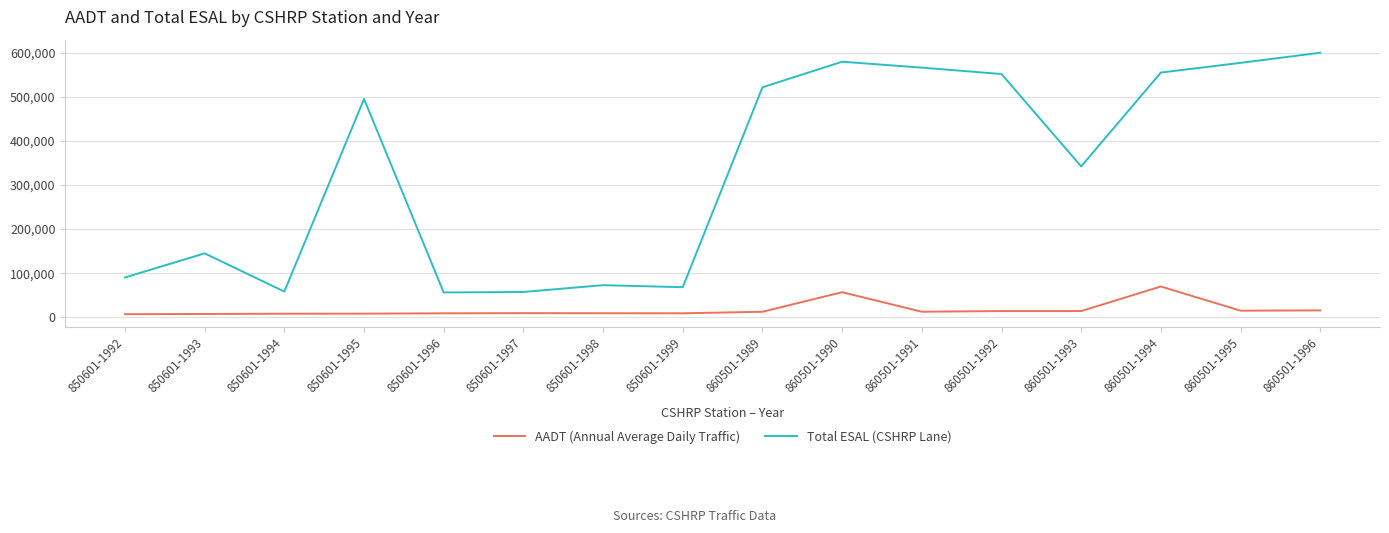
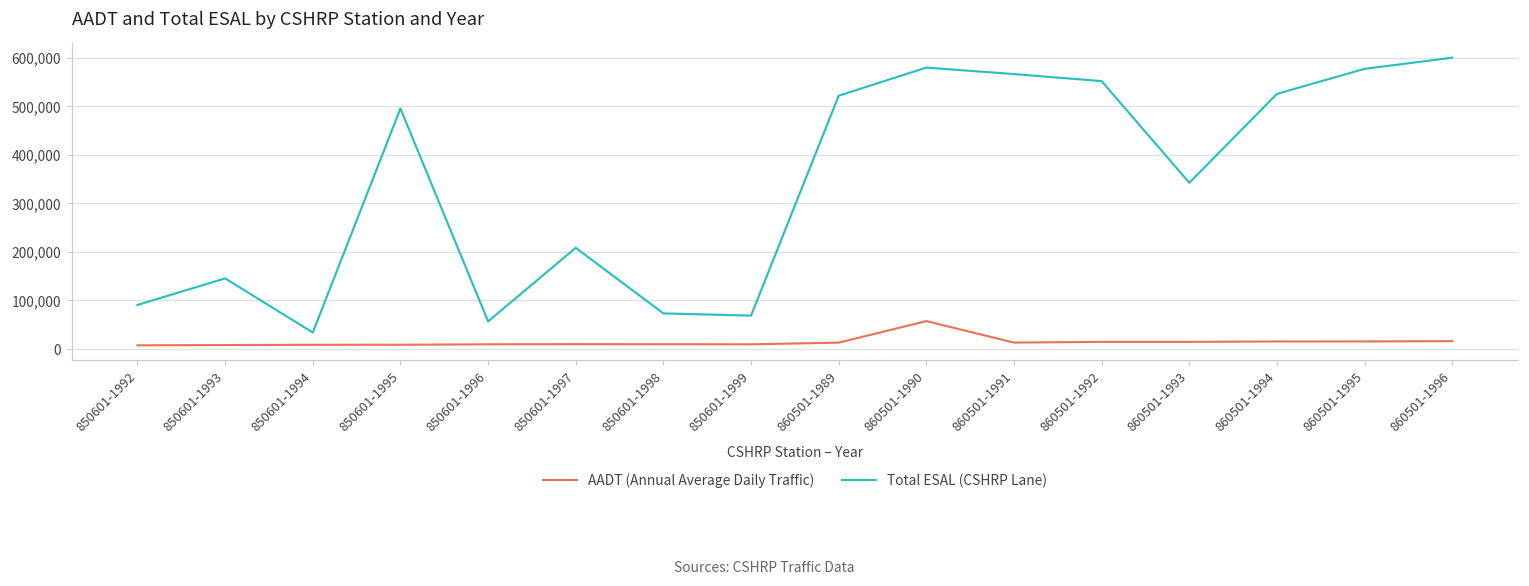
  {
    "AADT (Annual Average Daily Traffic)": {
      "850601-1992": "10,000",
      "850601-1993": "10,000",
      "850601-1994": "10,000",
      "850601-1995": "10,000",
      "850601-1996": "10,000",
      "850601-1997": "10,000",
      "850601-1998": "10,000",
      "850601-1999": "10,000",
      "860501-1989": "10,000",
      "860501-1990": "60,000",
      "860501-1991": "10,000",
      "860501-1992": "10,000",
      "860501-1993": "10,000",
-     "860501-1994": "70,000",
+     "860501-1994": "20,000",
      "860501-1995": "20,000",
      "860501-1996": "20,000"
    },
    "Total ESAL (CSHRP Lane)": {
      "850601-1992": "90,000",
      "850601-1993": "140,000",
-     "850601-1994": "60,000",
+     "850601-1994": "30,000",
      "850601-1995": "490,000",
      "850601-1996": "60,000",
-     "850601-1997": "60,000",
+     "850601-1997": "210,000",
      "850601-1998": "70,000",
      "850601-1999": "70,000",
      "860501-1989": "520,000",
      "860501-1990": "580,000",
      "860501-1991": "570,000",
      "860501-1992": "550,000",
      "860501-1993": "340,000",
-     "860501-1994": "550,000",
+     "860501-1994": "530,000",
      "860501-1995": "580,000",
      "860501-1996": "600,000"
    }
  }
